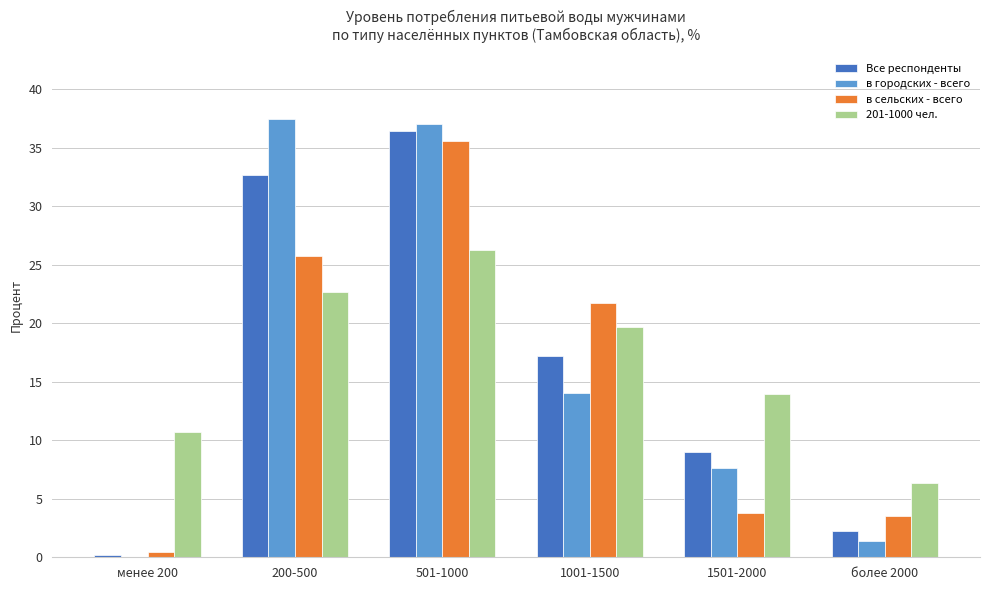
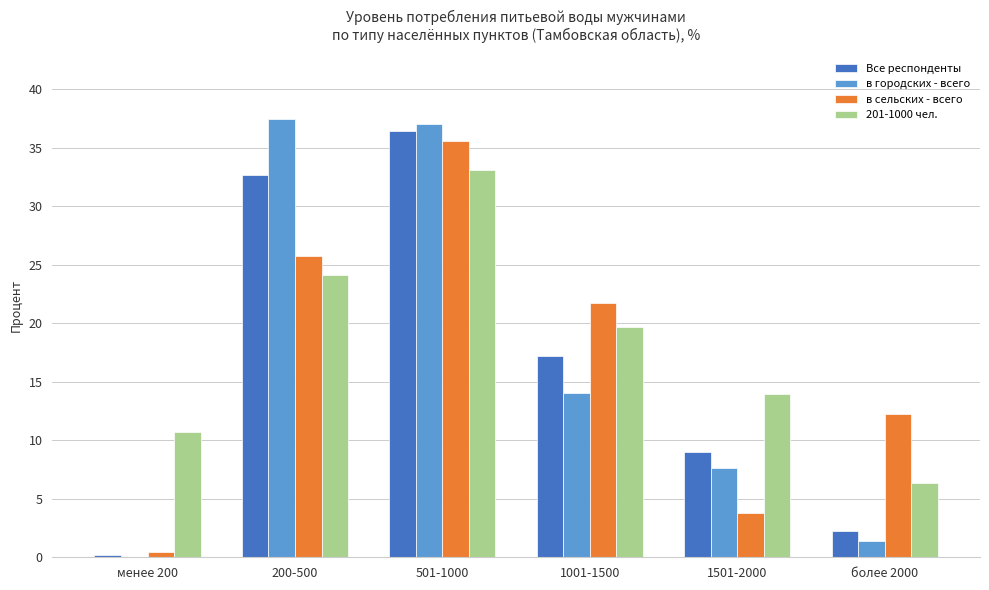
  {
    "в сельских - всего": {
      "менее 200": 0.5,
      "200-500": 25.7,
      "501-1000": 35.6,
      "1001-1500": 21.8,
      "1501-2000": 3.8,
-     "более 2000": 3.5
+     "более 2000": 12.2
    },
    "201-1000 чел.": {
      "менее 200": 10.7,
-     "200-500": 22.7,
-     "501-1000": 26.2,
+     "200-500": 24.1,
+     "501-1000": 33.1,
      "1001-1500": 19.7,
      "1501-2000": 14.0,
      "более 2000": 6.4
    }
  }
